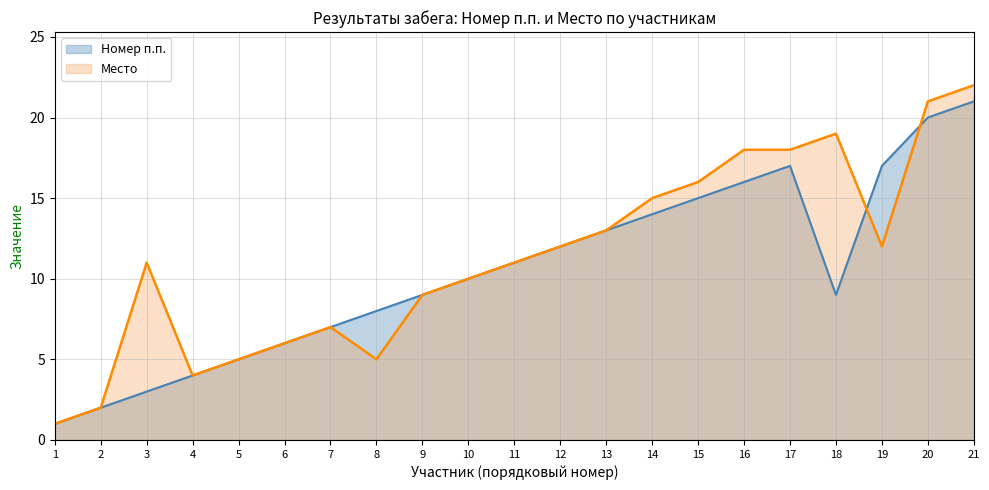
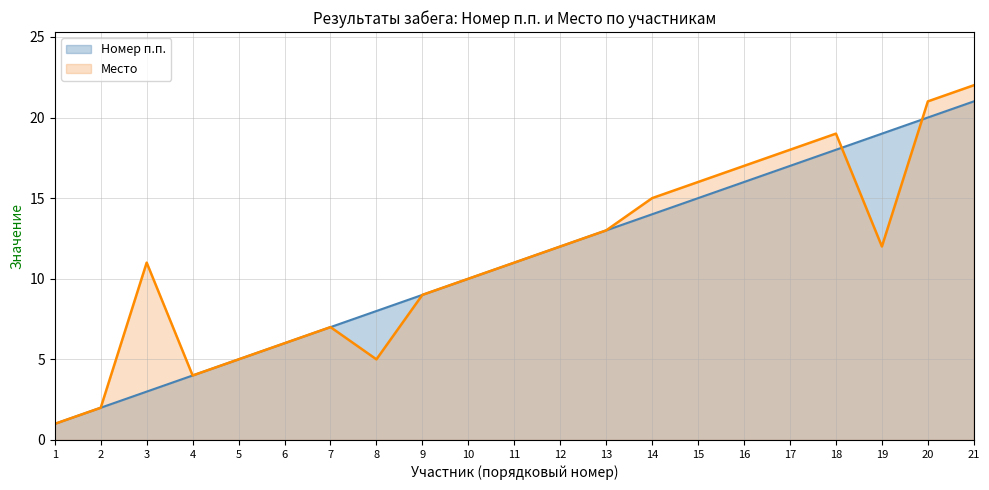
  {
    "Номер п.п.": {
      "3": 3,
      "8": 8,
      "14": 14,
      "15": 15,
      "16": 16,
      "17": 17,
-     "18": 9,
-     "19": 17,
+     "18": 18,
+     "19": 19,
      "20": 20,
      "21": 21
    },
    "Место": {
      "3": 11,
      "8": 5,
      "14": 15,
      "15": 16,
-     "16": 18,
+     "16": 17,
      "17": 18,
      "18": 19,
      "19": 12,
      "20": 21,
      "21": 22
    }
  }
